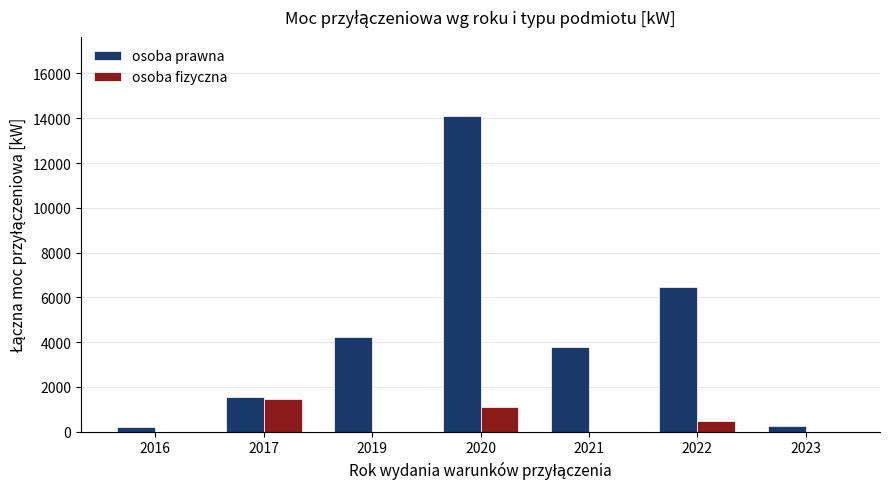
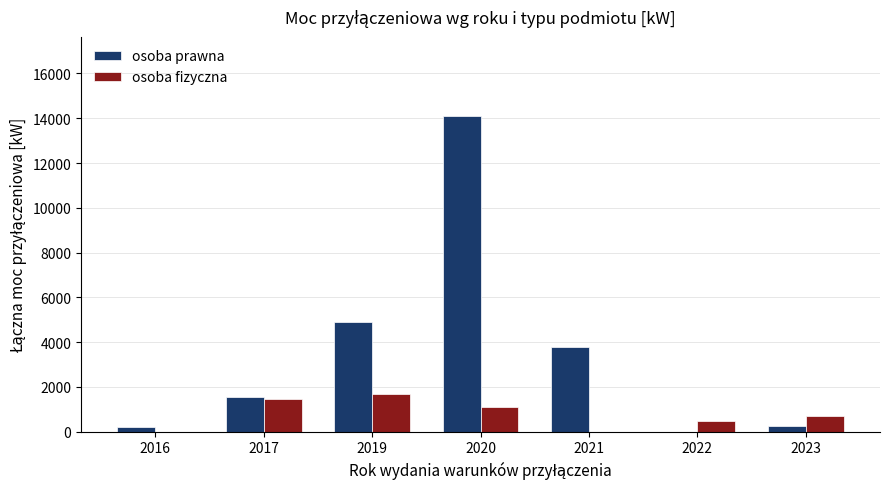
  {
    "osoba prawna": {
      "2016": 200,
      "2017": 1600,
-     "2019": 4200,
+     "2019": 4900,
      "2020": 14100,
      "2021": 3800,
-     "2022": 6500,
+     "2022": 0,
      "2023": 300
    },
    "osoba fizyczna": {
      "2016": 0,
      "2017": 1500,
-     "2019": 0,
+     "2019": 1700,
      "2020": 1100,
      "2021": 0,
      "2022": 500,
-     "2023": 0
+     "2023": 700
    }
  }
